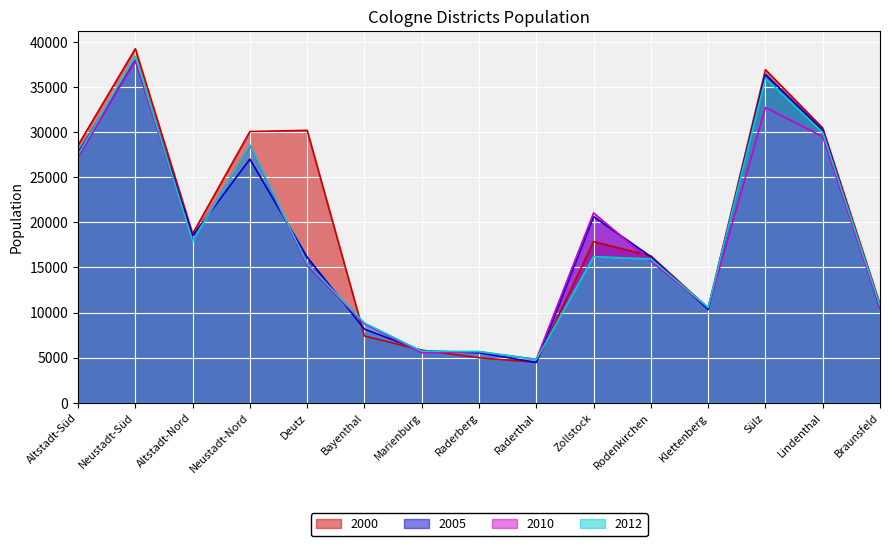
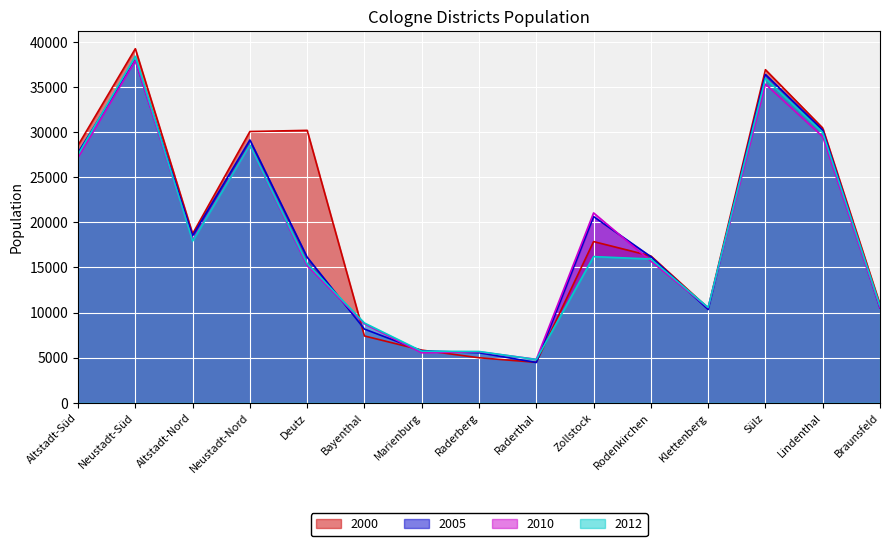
  {
    "2000": {
      "Altstadt-Süd": 29000,
      "Neustadt-Süd": 39000,
      "Neustadt-Nord": 30000,
      "Deutz": 30000,
      "Bayenthal": 7000,
      "Raderberg": 5000,
      "Zollstock": 18000,
      "Sülz": 37000
    },
    "2005": {
-     "Neustadt-Nord": 27000,
+     "Neustadt-Nord": 29000,
      "Deutz": 16000,
      "Bayenthal": 8000,
      "Zollstock": 21000,
      "Sülz": 36000
    },
    "2010": {
      "Altstadt-Süd": 27000,
      "Zollstock": 21000,
-     "Sülz": 33000,
+     "Sülz": 35000,
      "Lindenthal": 30000
    },
    "2012": {
      "Neustadt-Süd": 38000,
      "Zollstock": 16000,
      "Sülz": 36000
    }
  }
